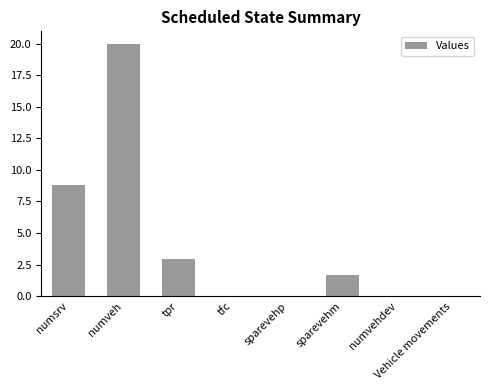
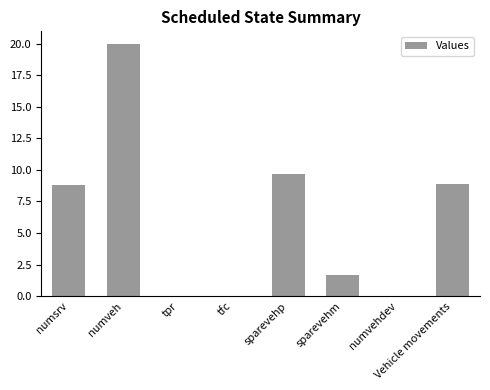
  {
    "numsrv": 8.8,
    "numveh": 20.0,
-   "tpr": 2.9,
+   "tpr": 0.0,
    "tfc": 0.0,
-   "sparevehp": 0.0,
+   "sparevehp": 9.7,
    "sparevehm": 1.7,
    "numvehdev": 0.0,
-   "Vehicle movements": 0.0
+   "Vehicle movements": 8.9
  }
